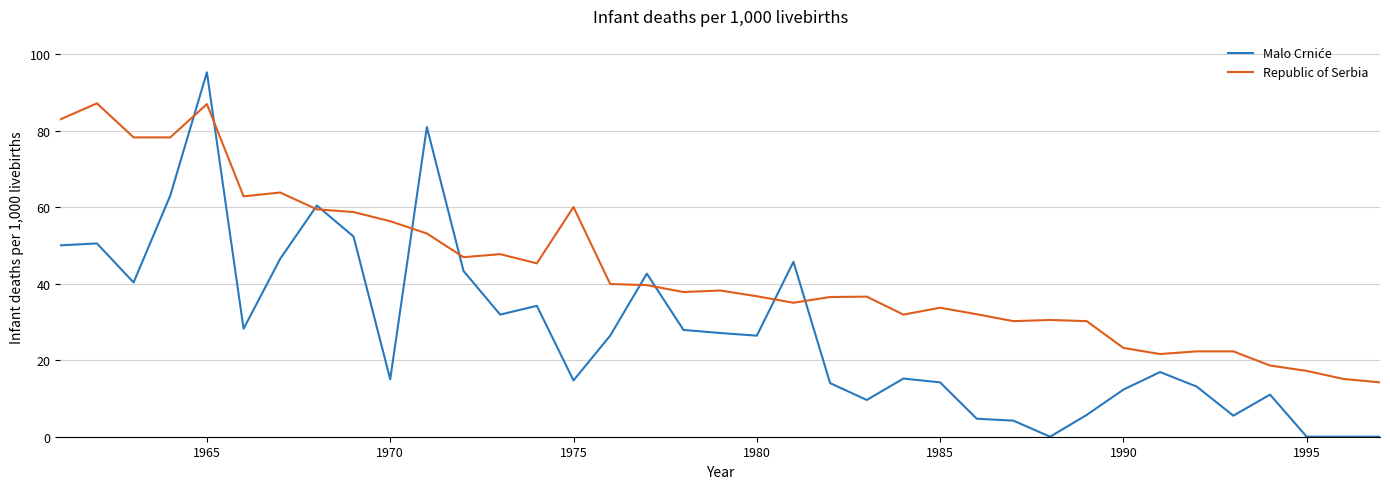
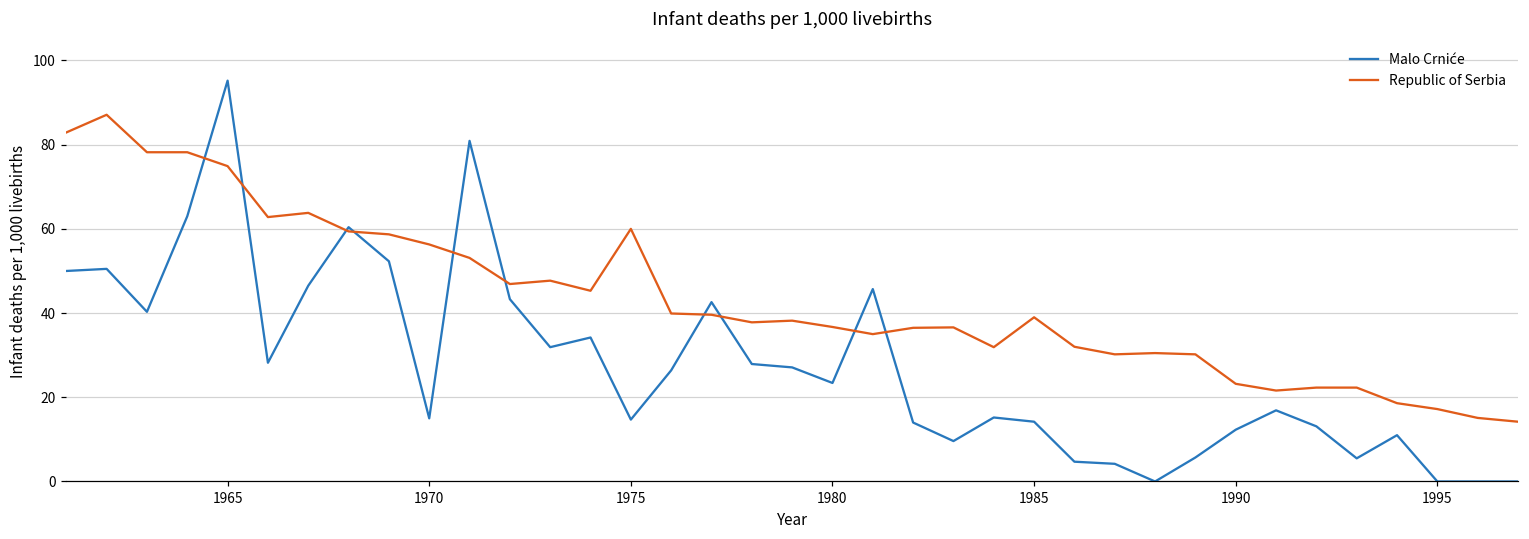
  {
    "Malo Crniće": {
      "1965": 95,
      "1970": 15,
      "1975": 15,
-     "1980": 26,
+     "1980": 23,
      "1985": 14,
      "1990": 12,
      "1995": 0
    },
    "Republic of Serbia": {
-     "1965": 87,
+     "1965": 75,
      "1970": 56,
      "1975": 60,
      "1980": 37,
-     "1985": 34,
+     "1985": 39,
      "1990": 23,
      "1995": 17
    }
  }
